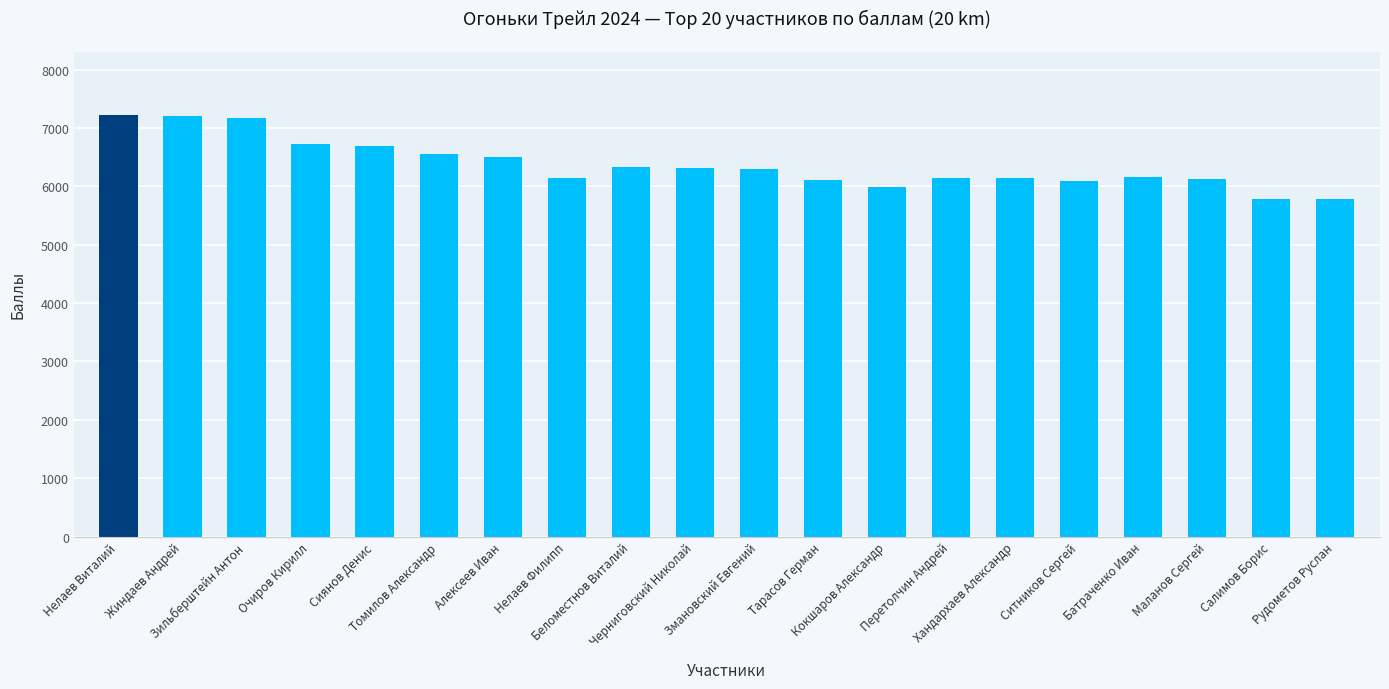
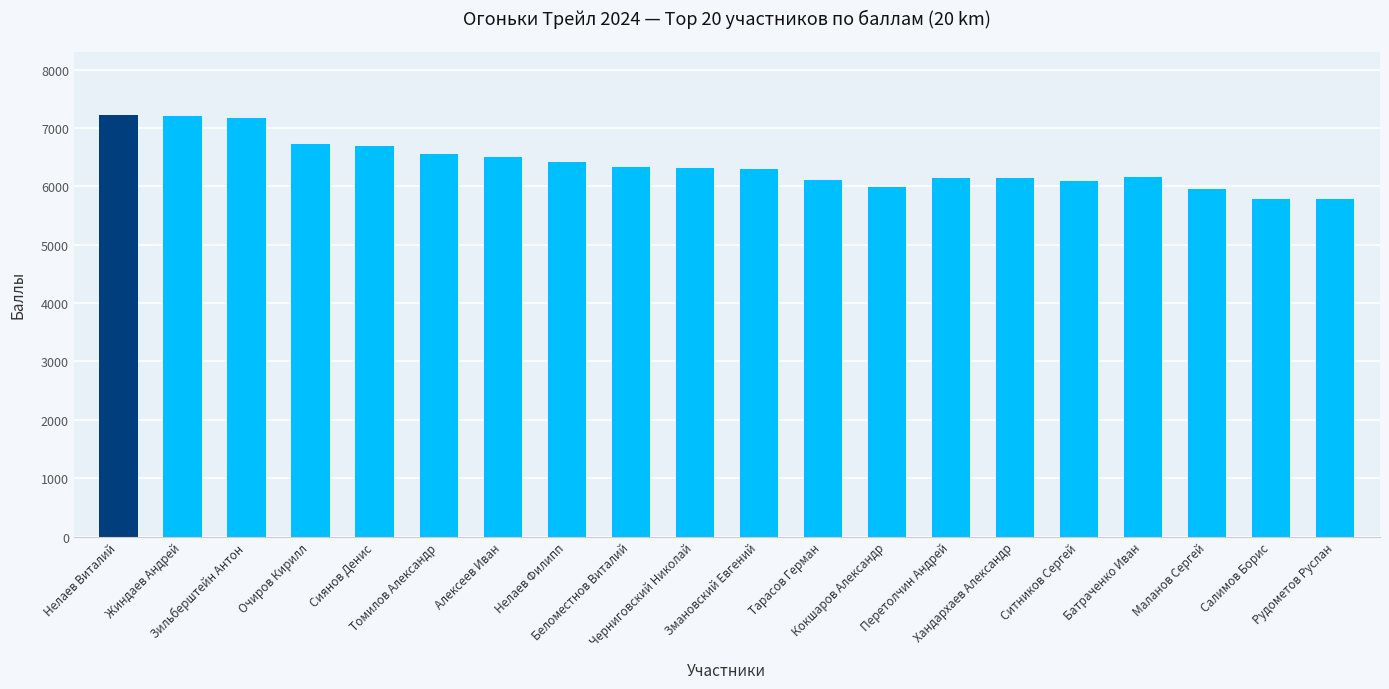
  {
    "Нелаев Виталий": 7200,
    "Жиндаев Андрей": 7200,
    "Зильберштейн Антон": 7200,
    "Очиров Кирилл": 6700,
    "Сиянов Денис": 6700,
    "Томилов Александр": 6500,
    "Алексеев Иван": 6500,
-   "Нелаев Филипп": 6100,
+   "Нелаев Филипп": 6400,
    "Беломестнов Виталий": 6300,
    "Черниговский Николай": 6300,
    "Змановский Евгений": 6300,
    "Тарасов Герман": 6100,
    "Кокшаров Александр": 6000,
    "Перетолчин Андрей": 6200,
    "Хандархаев Александр": 6100,
    "Ситников Сергей": 6100,
    "Батраченко Иван": 6200,
-   "Маланов Сергей": 6100,
+   "Маланов Сергей": 5900,
    "Салимов Борис": 5800,
    "Рудометов Руслан": 5800
  }
